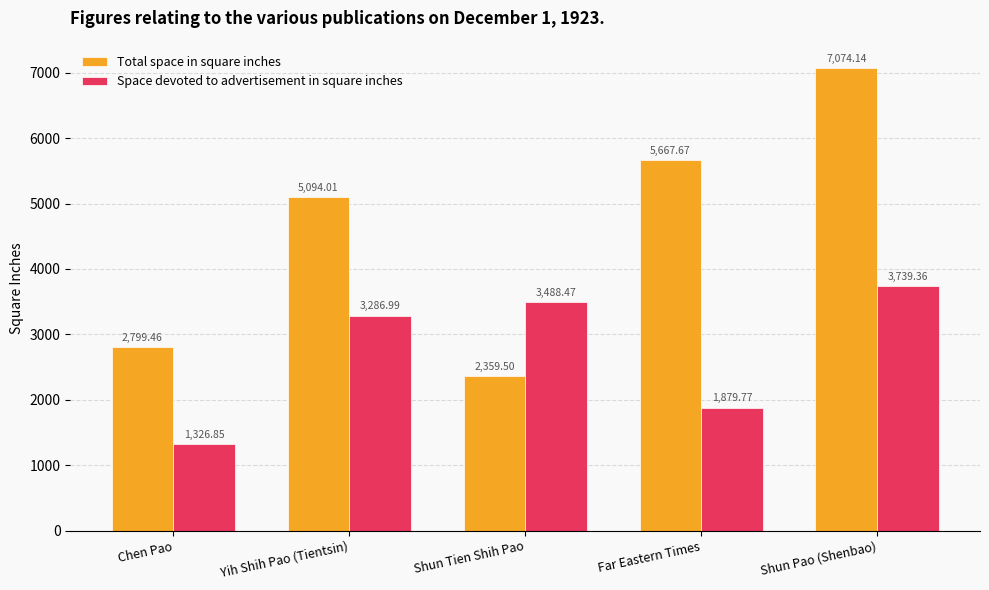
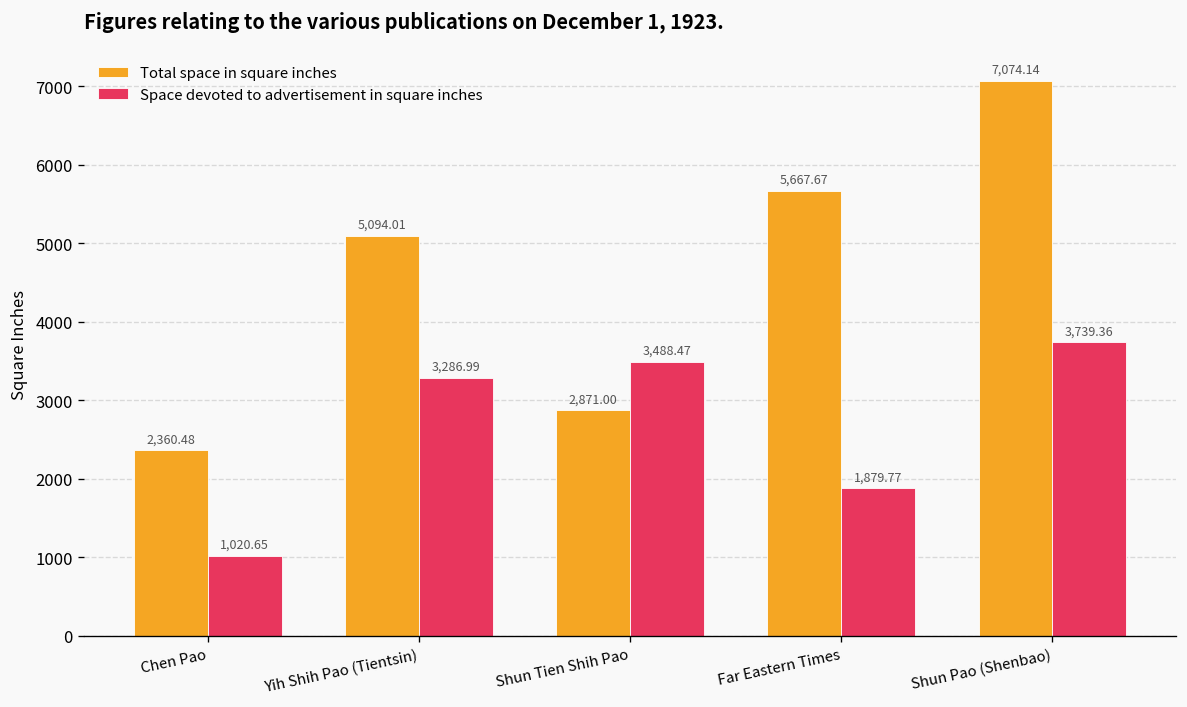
  {
    "Total space in square inches": {
-     "Chen Pao": "2,799.46",
+     "Chen Pao": "2,360.48",
      "Yih Shih Pao (Tientsin)": "5,094.01",
-     "Shun Tien Shih Pao": "2,359.50",
+     "Shun Tien Shih Pao": "2,871.00",
      "Far Eastern Times": "5,667.67",
      "Shun Pao (Shenbao)": "7,074.14"
    },
    "Space devoted to advertisement in square inches": {
-     "Chen Pao": "1,326.85",
+     "Chen Pao": "1,020.65",
      "Yih Shih Pao (Tientsin)": "3,286.99",
      "Shun Tien Shih Pao": "3,488.47",
      "Far Eastern Times": "1,879.77",
      "Shun Pao (Shenbao)": "3,739.36"
    }
  }
